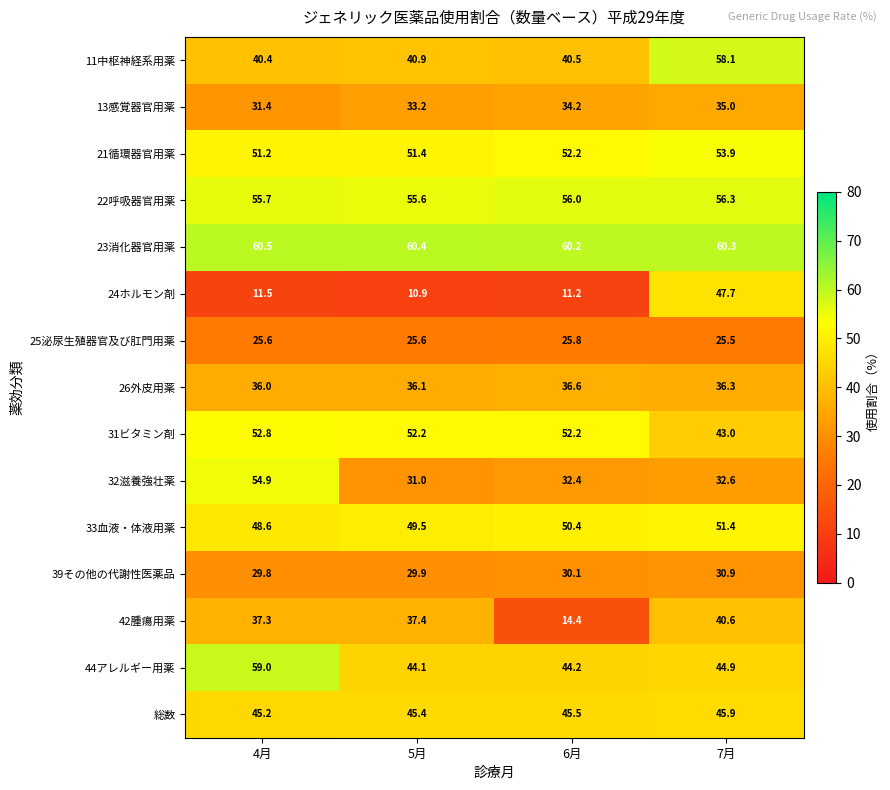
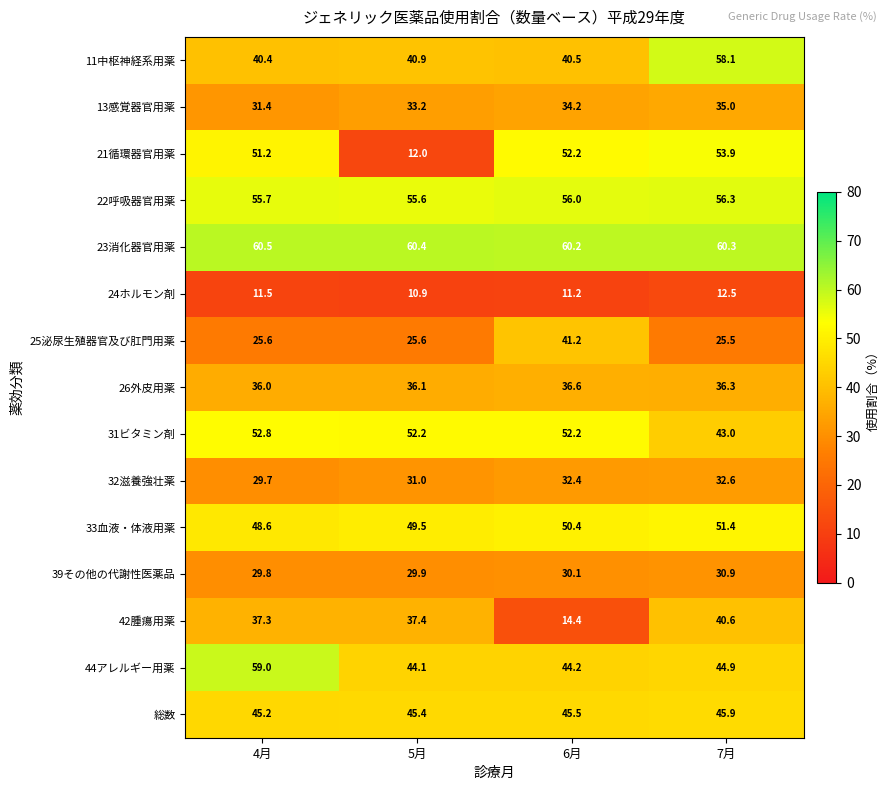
  {
    "11中枢神経系用薬": {
      "4月": 40.4,
      "5月": 40.9,
      "6月": 40.5,
      "7月": 58.1
    },
    "13感覚器官用薬": {
      "4月": 31.4,
      "5月": 33.2,
      "6月": 34.2,
      "7月": 35.0
    },
    "21循環器官用薬": {
      "4月": 51.2,
-     "5月": 51.4,
+     "5月": 12.0,
      "6月": 52.2,
      "7月": 53.9
    },
    "22呼吸器官用薬": {
      "4月": 55.7,
      "5月": 55.6,
      "6月": 56.0,
      "7月": 56.3
    },
    "23消化器官用薬": {
      "4月": 60.5,
      "5月": 60.4,
      "6月": 60.2,
      "7月": 60.3
    },
    "24ホルモン剤": {
      "4月": 11.5,
      "5月": 10.9,
      "6月": 11.2,
-     "7月": 47.7
+     "7月": 12.5
    },
    "25泌尿生殖器官及び肛門用薬": {
      "4月": 25.6,
      "5月": 25.6,
-     "6月": 25.8,
+     "6月": 41.2,
      "7月": 25.5
    },
    "26外皮用薬": {
      "4月": 36.0,
      "5月": 36.1,
      "6月": 36.6,
      "7月": 36.3
    },
    "31ビタミン剤": {
      "4月": 52.8,
      "5月": 52.2,
      "6月": 52.2,
      "7月": 43.0
    },
    "32滋養強壮薬": {
-     "4月": 54.9,
+     "4月": 29.7,
      "5月": 31.0,
      "6月": 32.4,
      "7月": 32.6
    },
    "33血液・体液用薬": {
      "4月": 48.6,
      "5月": 49.5,
      "6月": 50.4,
      "7月": 51.4
    },
    "39その他の代謝性医薬品": {
      "4月": 29.8,
      "5月": 29.9,
      "6月": 30.1,
      "7月": 30.9
    },
    "42腫瘍用薬": {
      "4月": 37.3,
      "5月": 37.4,
      "6月": 14.4,
      "7月": 40.6
    },
    "44アレルギー用薬": {
      "4月": 59.0,
      "5月": 44.1,
      "6月": 44.2,
      "7月": 44.9
    },
    "総数": {
      "4月": 45.2,
      "5月": 45.4,
      "6月": 45.5,
      "7月": 45.9
    }
  }
